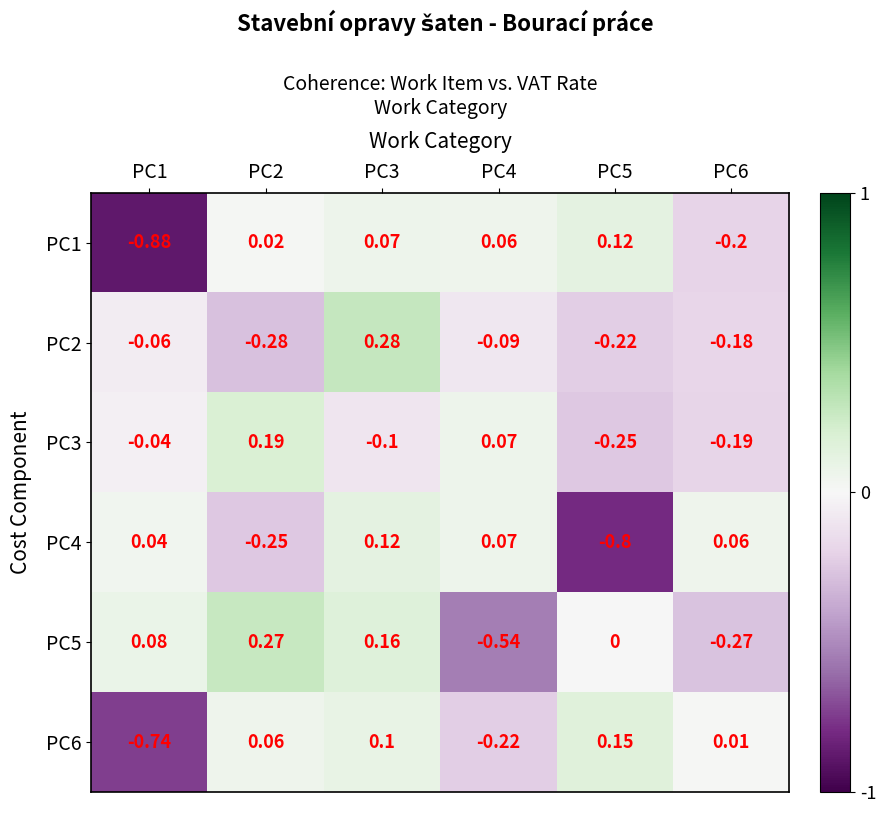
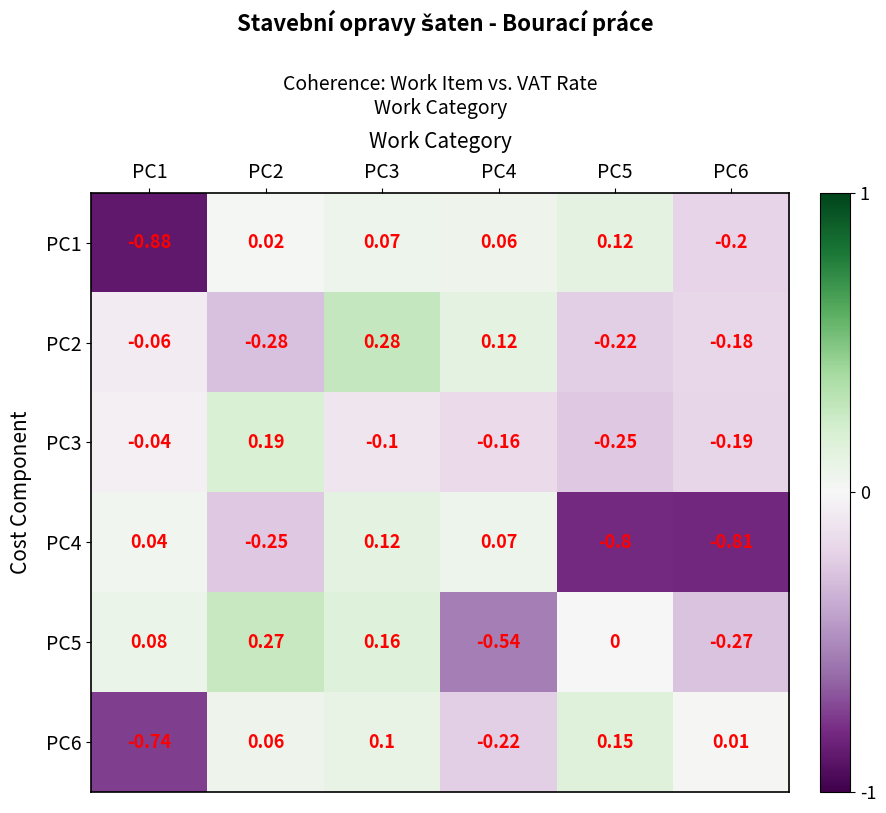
  {
    "PC1": {
      "PC1": -0.88,
      "PC2": 0.02,
      "PC3": 0.07,
      "PC4": 0.06,
      "PC5": 0.12,
      "PC6": -0.2
    },
    "PC2": {
      "PC1": -0.06,
      "PC2": -0.28,
      "PC3": 0.28,
-     "PC4": -0.09,
+     "PC4": 0.12,
      "PC5": -0.22,
      "PC6": -0.18
    },
    "PC3": {
      "PC1": -0.04,
      "PC2": 0.19,
      "PC3": -0.1,
-     "PC4": 0.07,
+     "PC4": -0.16,
      "PC5": -0.25,
      "PC6": -0.19
    },
    "PC4": {
      "PC1": 0.04,
      "PC2": -0.25,
      "PC3": 0.12,
      "PC4": 0.07,
      "PC5": -0.8,
-     "PC6": 0.06
+     "PC6": -0.81
    },
    "PC5": {
      "PC1": 0.08,
      "PC2": 0.27,
      "PC3": 0.16,
      "PC4": -0.54,
      "PC5": 0,
      "PC6": -0.27
    },
    "PC6": {
      "PC1": -0.74,
      "PC2": 0.06,
      "PC3": 0.1,
      "PC4": -0.22,
      "PC5": 0.15,
      "PC6": 0.01
    }
  }
